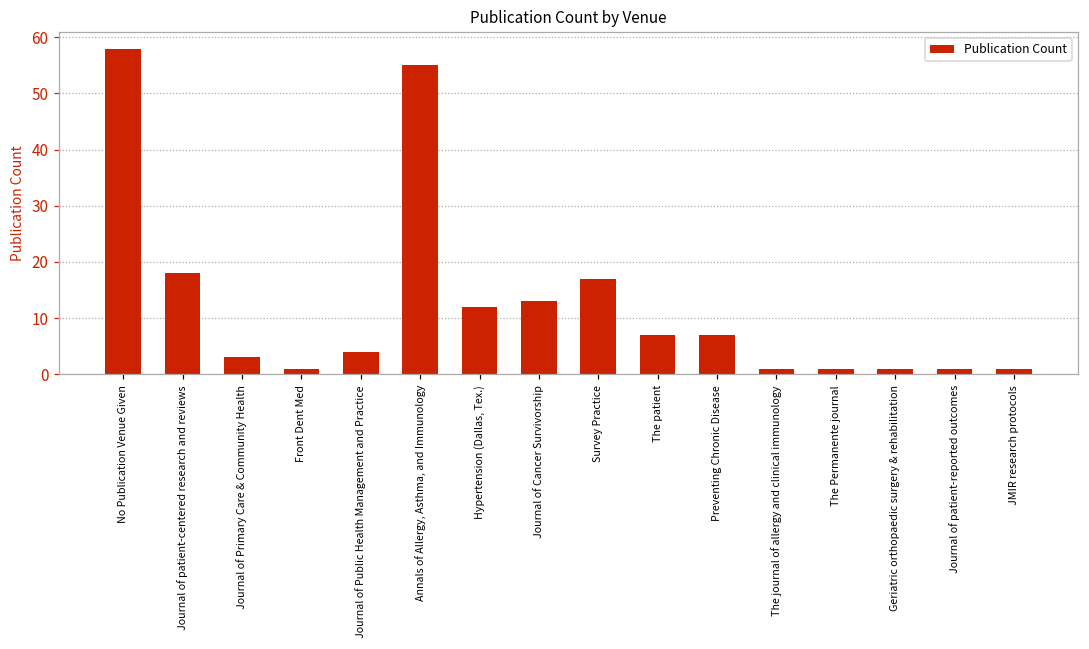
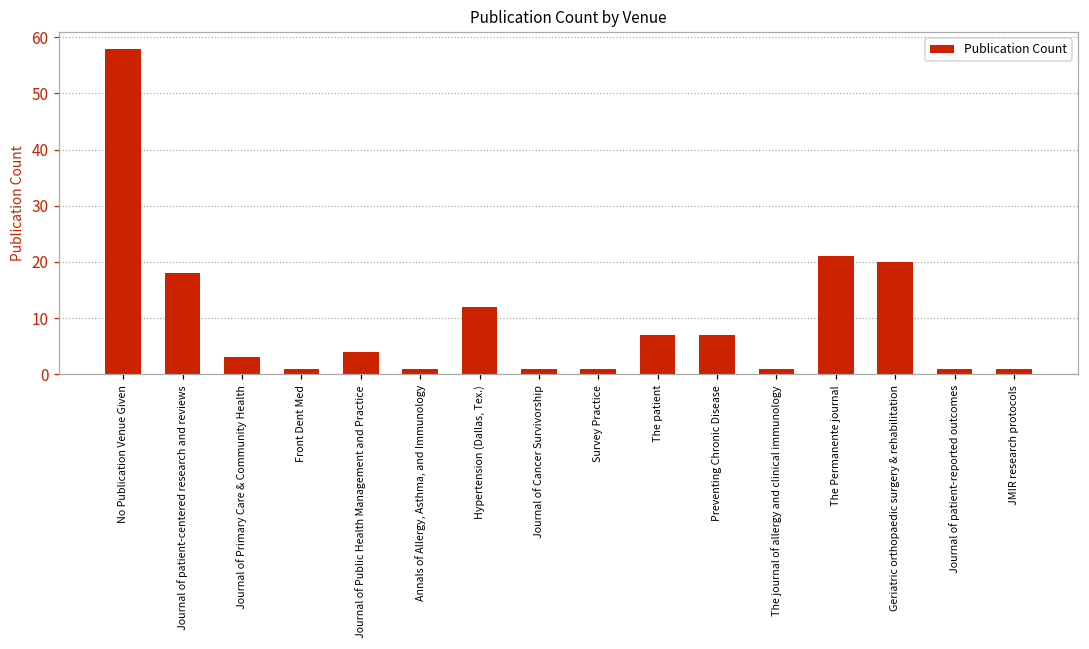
  {
    "No Publication Venue Given": 58,
    "Journal of patient-centered research and reviews": 18,
    "Journal of Primary Care & Community Health": 3,
    "Front Dent Med": 1,
    "Journal of Public Health Management and Practice": 4,
-   "Annals of Allergy, Asthma, and Immunology": 55,
+   "Annals of Allergy, Asthma, and Immunology": 1,
    "Hypertension (Dallas, Tex.)": 12,
-   "Journal of Cancer Survivorship": 13,
-   "Survey Practice": 17,
+   "Journal of Cancer Survivorship": 1,
+   "Survey Practice": 1,
    "The patient": 7,
    "Preventing Chronic Disease": 7,
    "The journal of allergy and clinical immunology": 1,
-   "The Permanente journal": 1,
-   "Geriatric orthopaedic surgery & rehabilitation": 1,
+   "The Permanente journal": 21,
+   "Geriatric orthopaedic surgery & rehabilitation": 20,
    "Journal of patient-reported outcomes": 1,
    "JMIR research protocols": 1
  }
